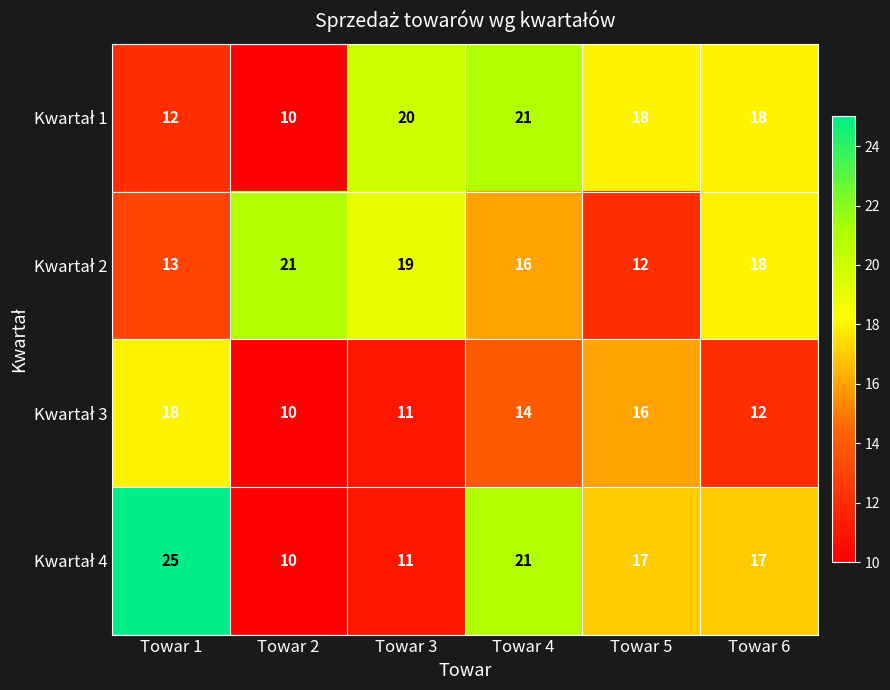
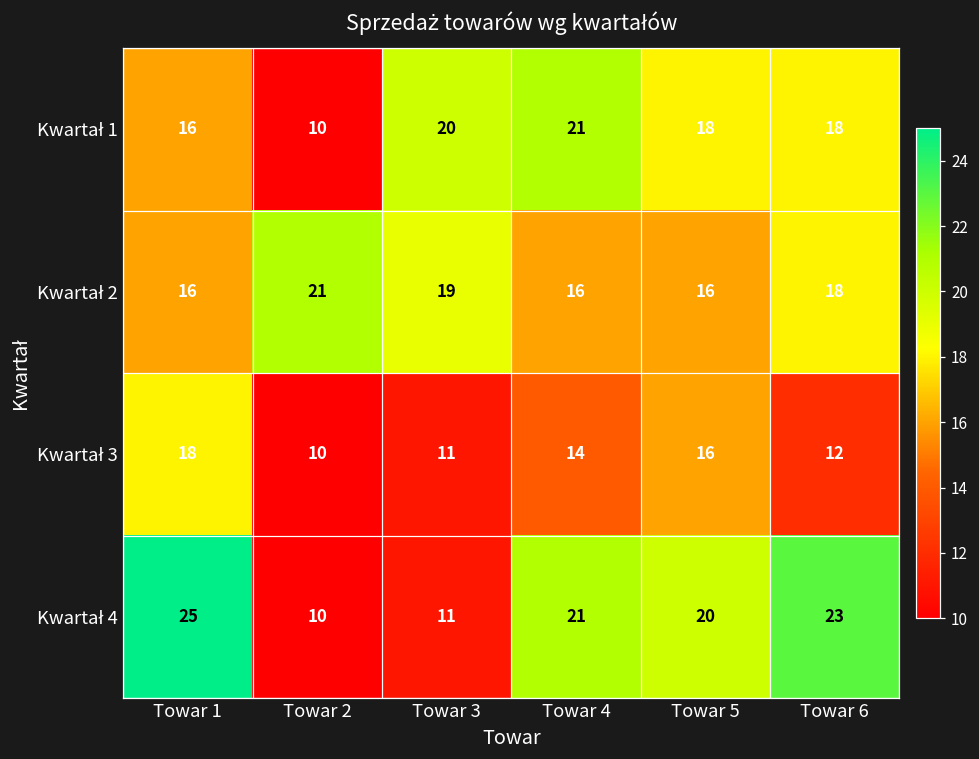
  {
    "Kwartał 1": {
-     "Towar 1": 12,
+     "Towar 1": 16,
      "Towar 2": 10,
      "Towar 3": 20,
      "Towar 4": 21,
      "Towar 5": 18,
      "Towar 6": 18
    },
    "Kwartał 2": {
-     "Towar 1": 13,
+     "Towar 1": 16,
      "Towar 2": 21,
      "Towar 3": 19,
      "Towar 4": 16,
-     "Towar 5": 12,
+     "Towar 5": 16,
      "Towar 6": 18
    },
    "Kwartał 3": {
      "Towar 1": 18,
      "Towar 2": 10,
      "Towar 3": 11,
      "Towar 4": 14,
      "Towar 5": 16,
      "Towar 6": 12
    },
    "Kwartał 4": {
      "Towar 1": 25,
      "Towar 2": 10,
      "Towar 3": 11,
      "Towar 4": 21,
-     "Towar 5": 17,
-     "Towar 6": 17
+     "Towar 5": 20,
+     "Towar 6": 23
    }
  }
